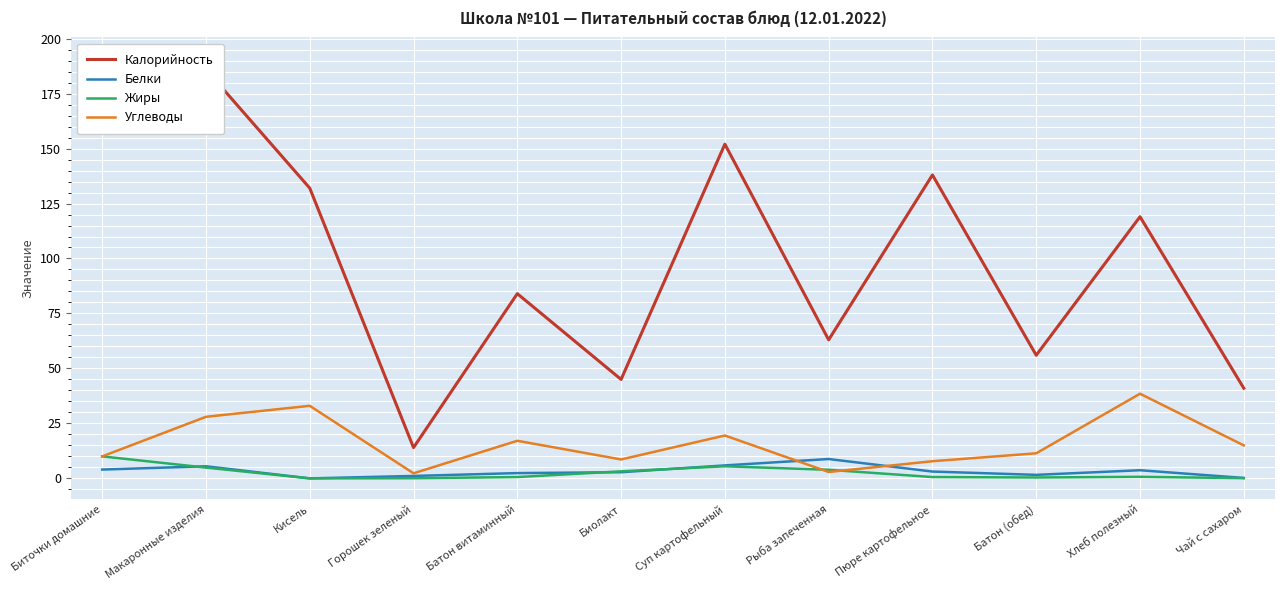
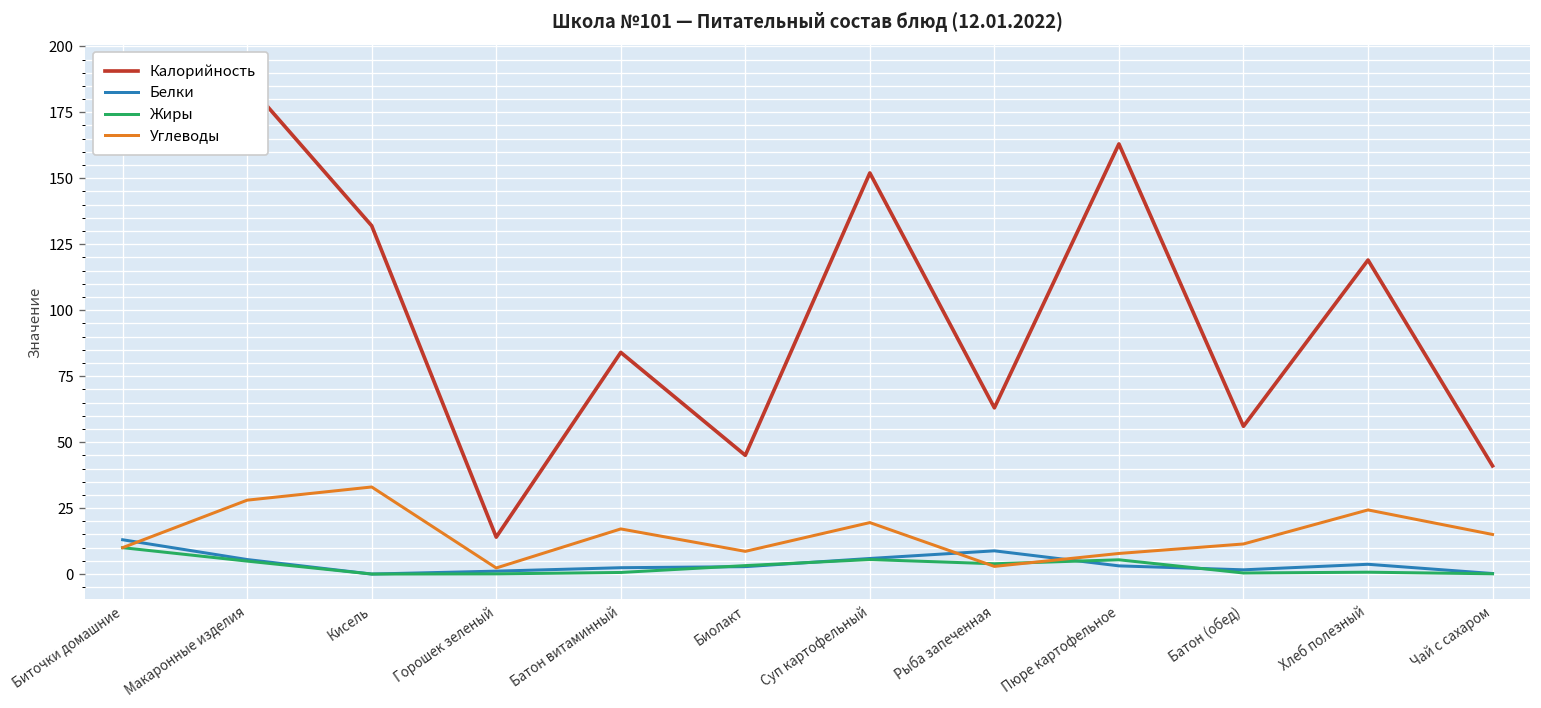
  {
    "Калорийность": {
      "Кисель": 132,
      "Горошек зеленый": 14,
      "Батон витаминный": 84,
      "Биолакт": 45,
      "Суп картофельный": 152,
      "Рыба запеченная": 63,
-     "Пюре картофельное": 138,
+     "Пюре картофельное": 163,
      "Батон (обед)": 56,
      "Хлеб полезный": 119,
      "Чай с сахаром": 41
    },
    "Белки": {
-     "Биточки домашние": 4,
+     "Биточки домашние": 13,
      "Батон витаминный": 2,
      "Рыба запеченная": 9,
      "Пюре картофельное": 3,
      "Батон (обед)": 2,
      "Хлеб полезный": 4
    },
    "Жиры": {
      "Батон витаминный": 1,
-     "Пюре картофельное": 1,
+     "Пюре картофельное": 5,
      "Батон (обед)": 0,
      "Хлеб полезный": 1
    },
    "Углеводы": {
      "Макаронные изделия": 28,
      "Кисель": 33,
      "Горошек зеленый": 2,
      "Батон витаминный": 17,
      "Биолакт": 9,
      "Суп картофельный": 20,
      "Пюре картофельное": 8,
      "Батон (обед)": 11,
-     "Хлеб полезный": 39,
+     "Хлеб полезный": 24,
      "Чай с сахаром": 15
    }
  }
